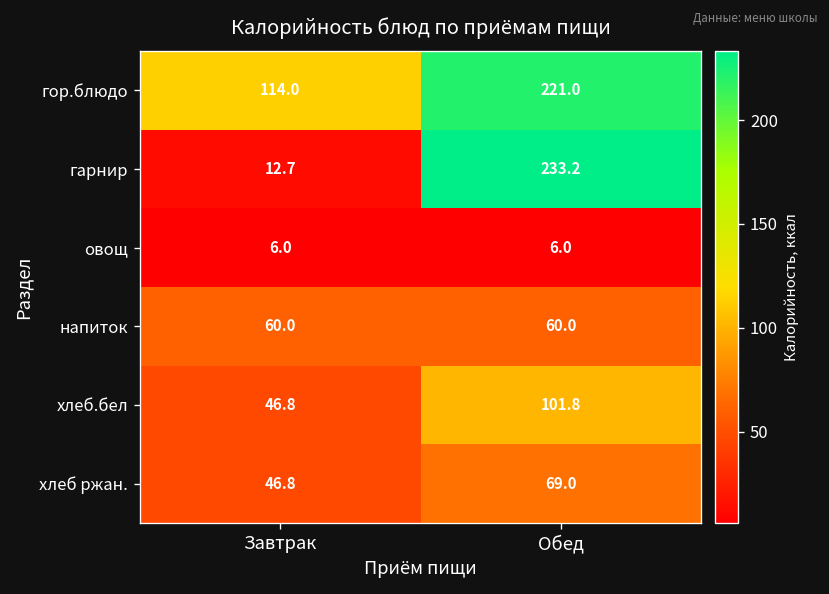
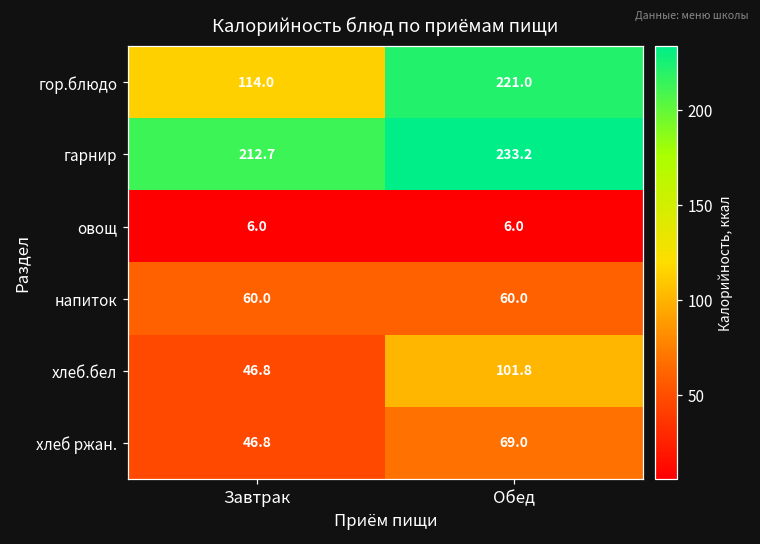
  {
    "гор.блюдо": {
      "Завтрак": 114.0,
      "Обед": 221.0
    },
    "гарнир": {
-     "Завтрак": 12.7,
+     "Завтрак": 212.7,
      "Обед": 233.2
    },
    "овощ": {
      "Завтрак": 6.0,
      "Обед": 6.0
    },
    "напиток": {
      "Завтрак": 60.0,
      "Обед": 60.0
    },
    "хлеб.бел": {
      "Завтрак": 46.8,
      "Обед": 101.8
    },
    "хлеб ржан.": {
      "Завтрак": 46.8,
      "Обед": 69.0
    }
  }
